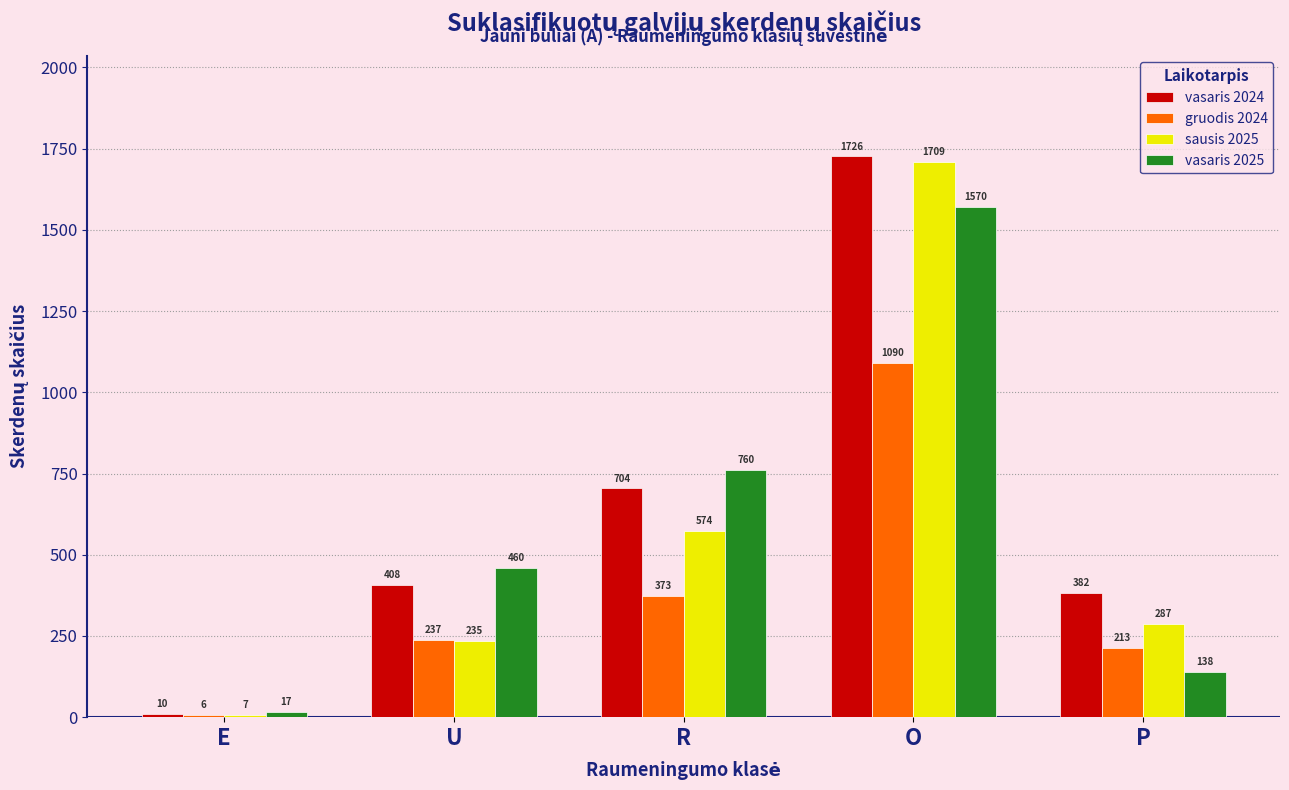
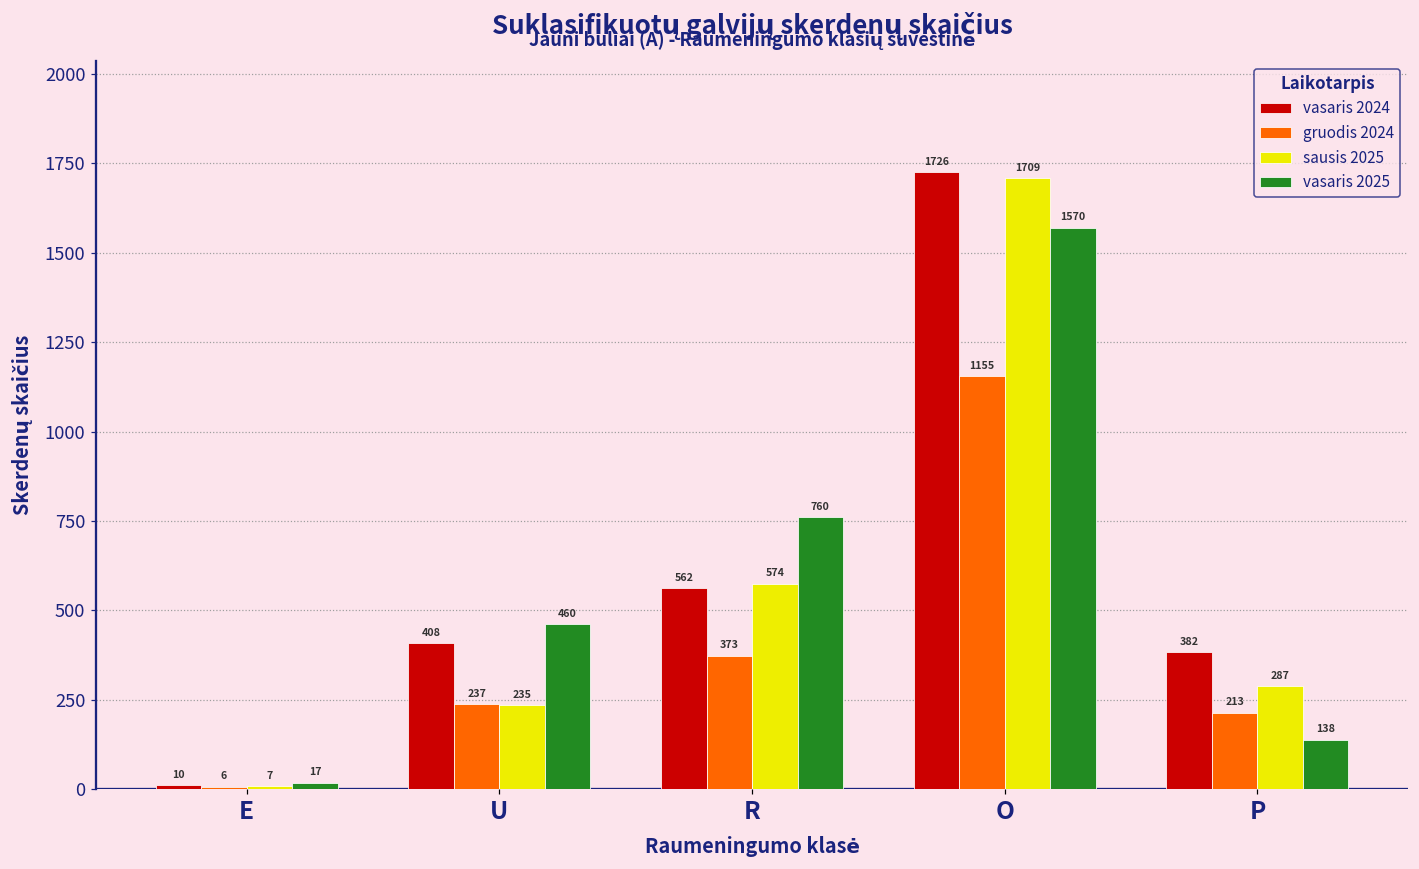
  {
    "vasaris 2024": {
      "E": 10,
      "U": 408,
-     "R": 704,
+     "R": 562,
      "O": 1726,
      "P": 382
    },
    "gruodis 2024": {
      "E": 6,
      "U": 237,
      "R": 373,
-     "O": 1090,
+     "O": 1155,
      "P": 213
    },
    "sausis 2025": {
      "E": 7,
      "U": 235,
      "R": 574,
      "O": 1709,
      "P": 287
    },
    "vasaris 2025": {
      "E": 17,
      "U": 460,
      "R": 760,
      "O": 1570,
      "P": 138
    }
  }
